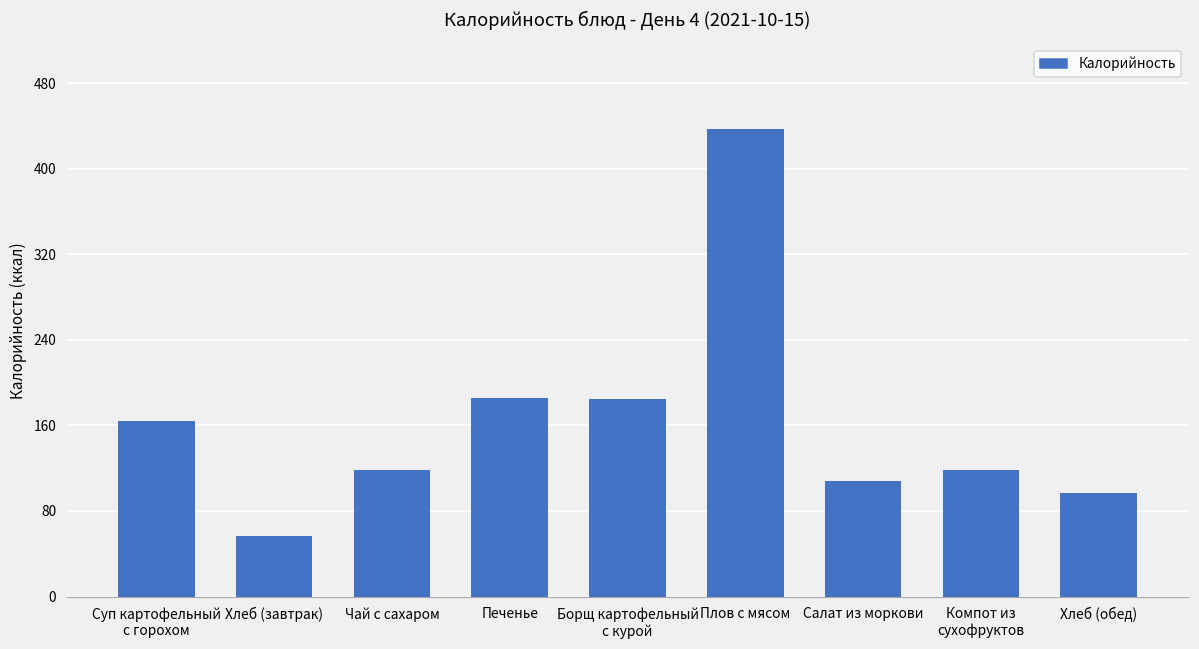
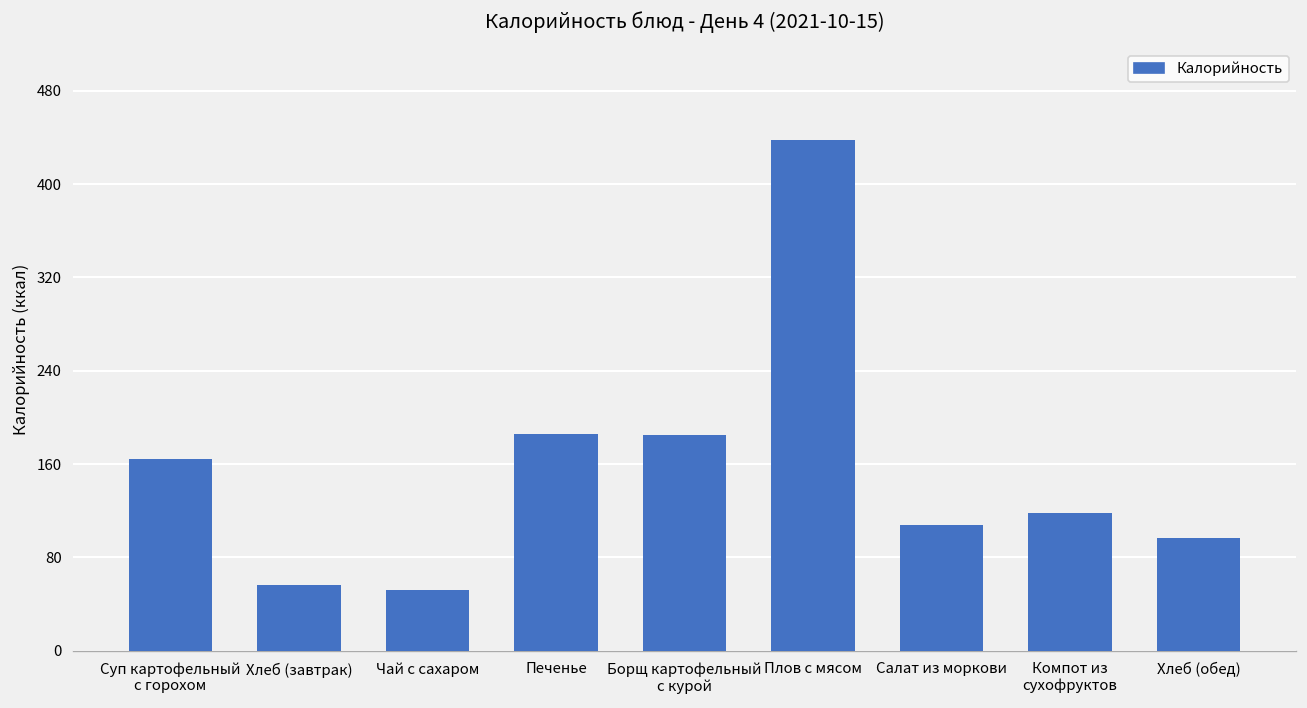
  {
    "Суп картофельный с горохом": 160,
    "Хлеб (завтрак)": 60,
-   "Чай с сахаром": 120,
+   "Чай с сахаром": 50,
    "Печенье": 190,
    "Борщ картофельный с курой": 180,
    "Плов с мясом": 440,
    "Салат из моркови": 110,
    "Компот из сухофруктов": 120,
    "Хлеб (обед)": 100
  }
